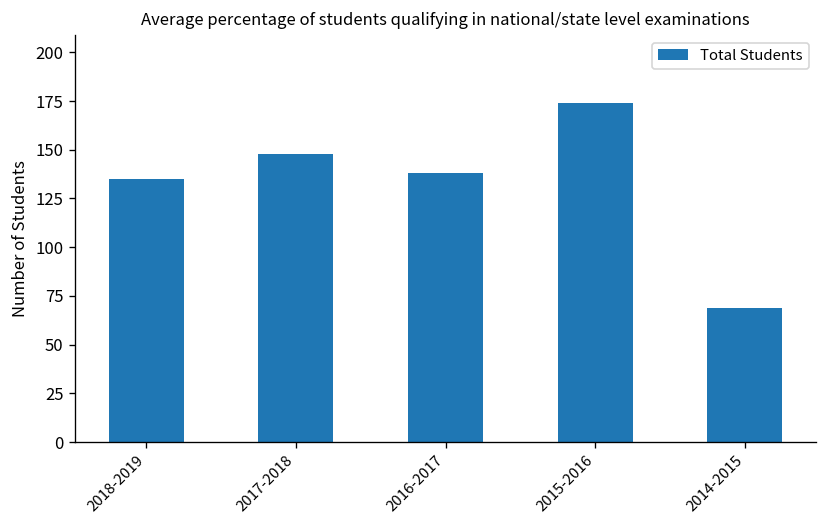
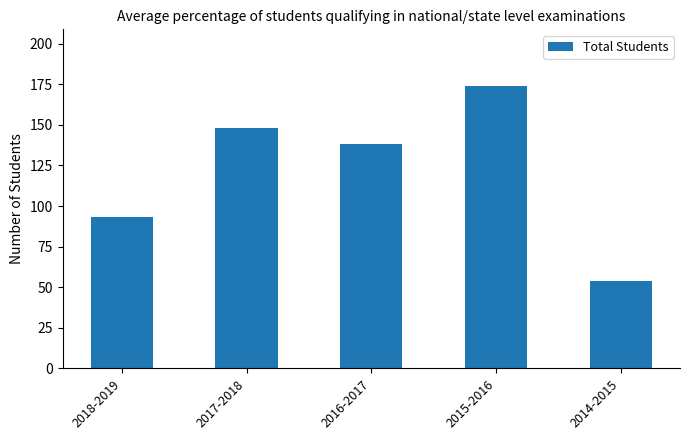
  {
-   "2018-2019": 135,
+   "2018-2019": 93,
    "2017-2018": 148,
    "2016-2017": 138,
    "2015-2016": 174,
-   "2014-2015": 69
+   "2014-2015": 54
  }
